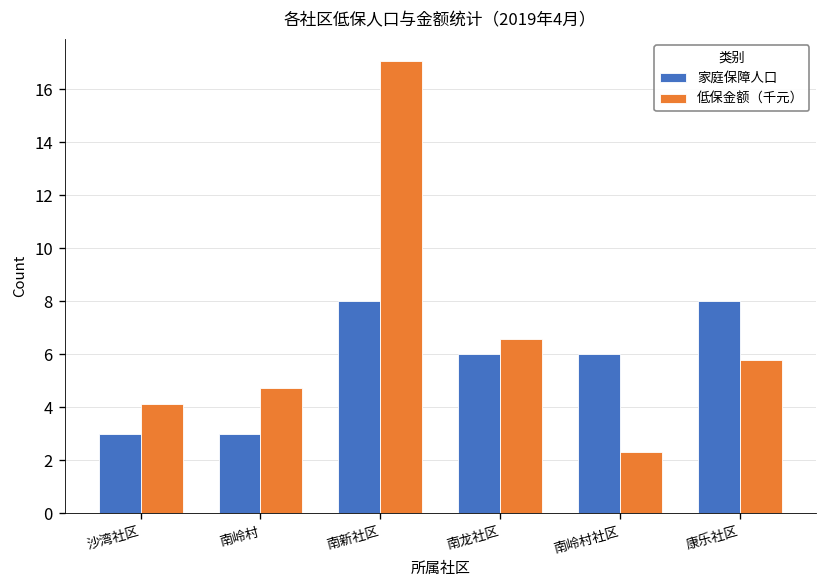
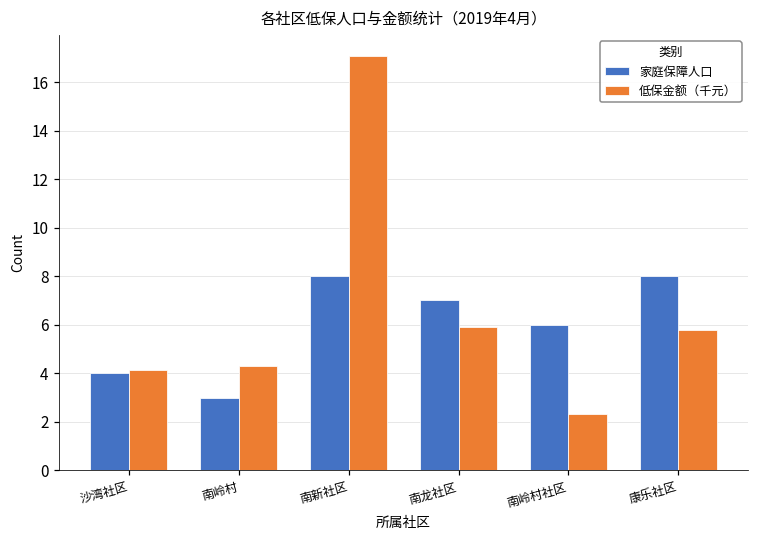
  {
    "家庭保障人口": {
-     "沙湾社区": 3,
+     "沙湾社区": 4,
      "南岭村": 3,
      "南新社区": 8,
-     "南龙社区": 6,
+     "南龙社区": 7,
      "南岭村社区": 6,
      "康乐社区": 8
    },
    "低保金额（千元）": {
      "沙湾社区": 4.1,
-     "南岭村": 4.7,
+     "南岭村": 4.3,
      "南新社区": 17.1,
-     "南龙社区": 6.6,
+     "南龙社区": 5.9,
      "南岭村社区": 2.3,
      "康乐社区": 5.8
    }
  }
